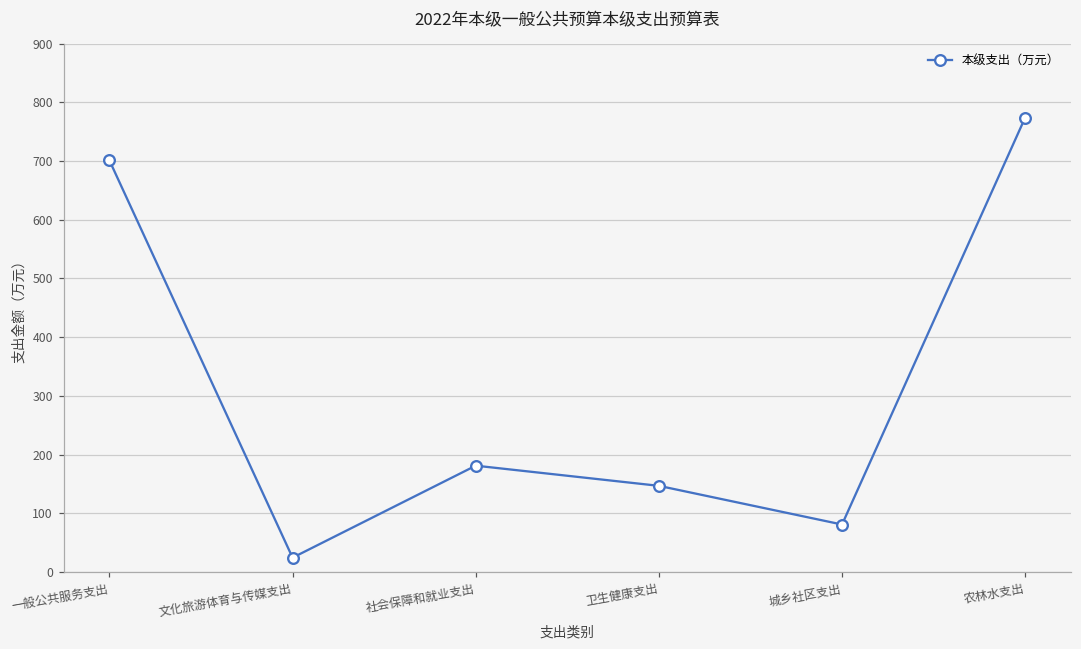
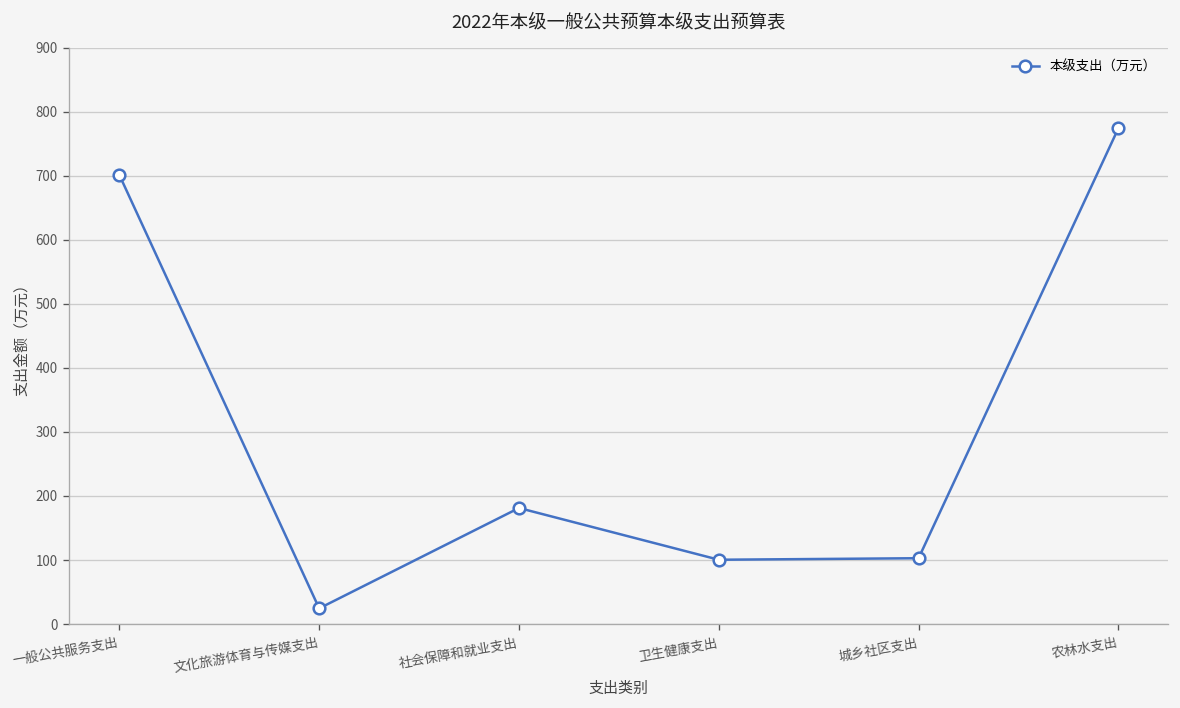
  {
    "一般公共服务支出": 700,
    "文化旅游体育与传媒支出": 20,
    "社会保障和就业支出": 180,
-   "卫生健康支出": 150,
-   "城乡社区支出": 80,
+   "卫生健康支出": 100,
+   "城乡社区支出": 100,
    "农林水支出": 770
  }
